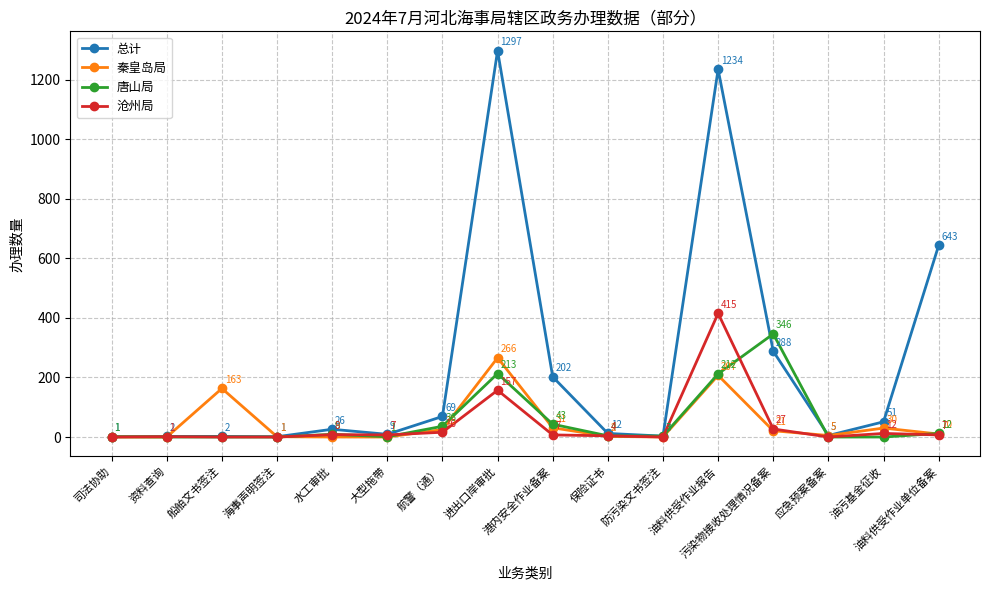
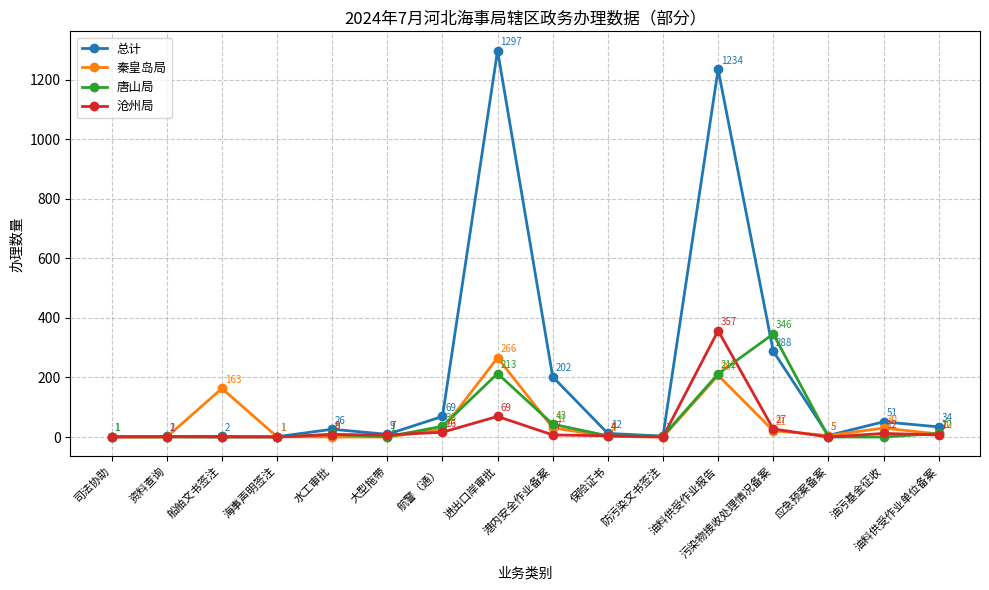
  {
    "总计": {
      "航警（通）": 69,
      "进出口岸审批": 1297,
      "港内安全作业备案": 202,
      "油料供受作业报告": 1234,
      "污染物接收处理情况备案": 288,
-     "油料供受作业单位备案": 643
+     "油料供受作业单位备案": 34
    },
    "秦皇岛局": {
      "船舶文书签注": 163,
      "进出口岸审批": 266
    },
    "唐山局": {
      "进出口岸审批": 213,
      "污染物接收处理情况备案": 346
    },
    "沧州局": {
-     "进出口岸审批": 157,
-     "油料供受作业报告": 415
+     "进出口岸审批": 69,
+     "油料供受作业报告": 357
    }
  }
